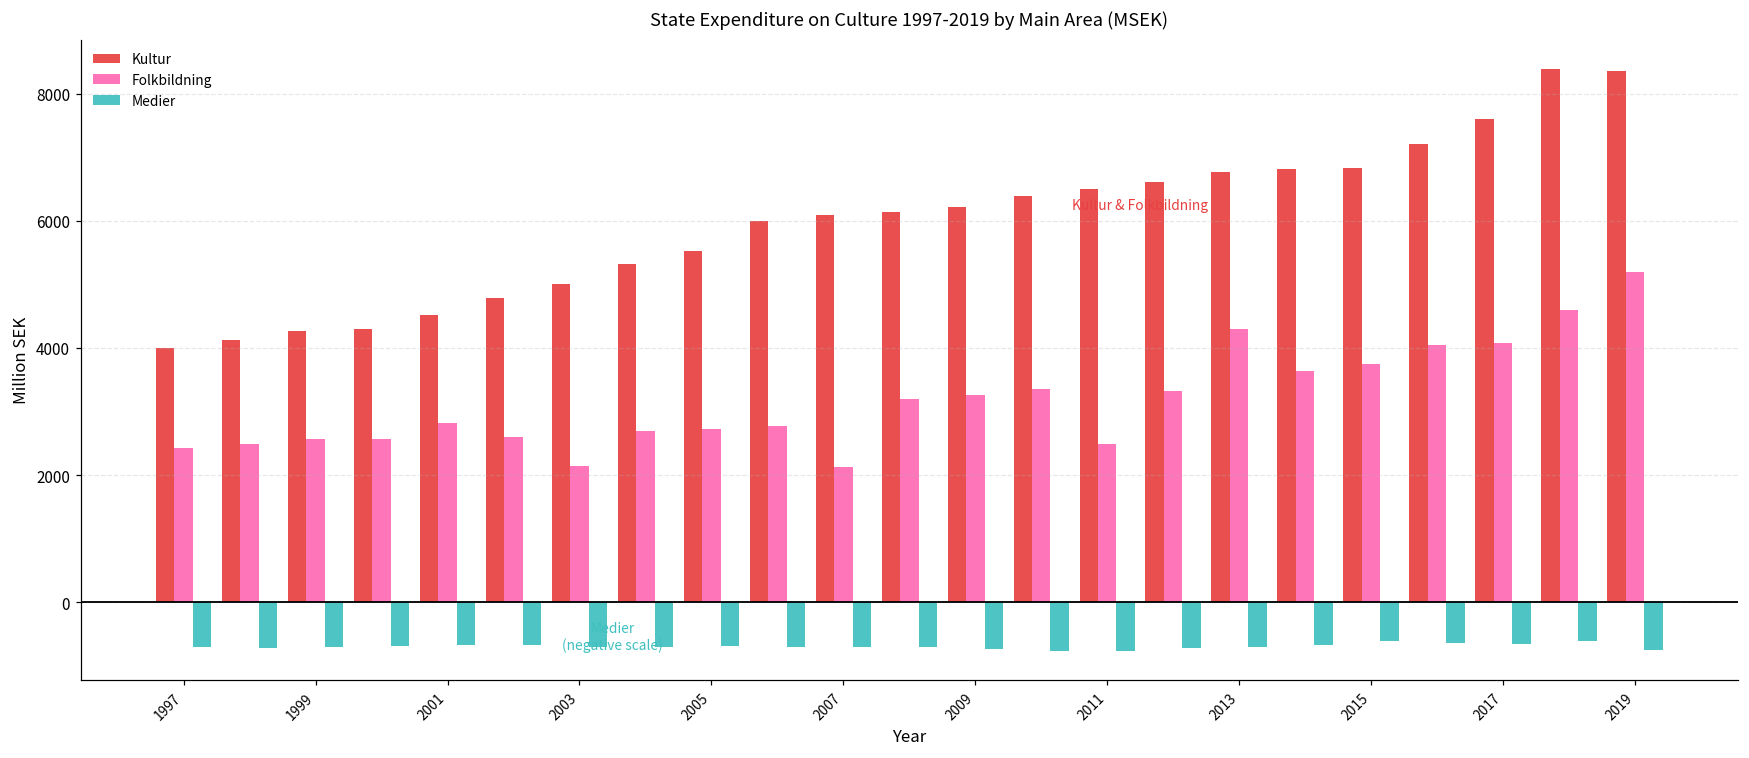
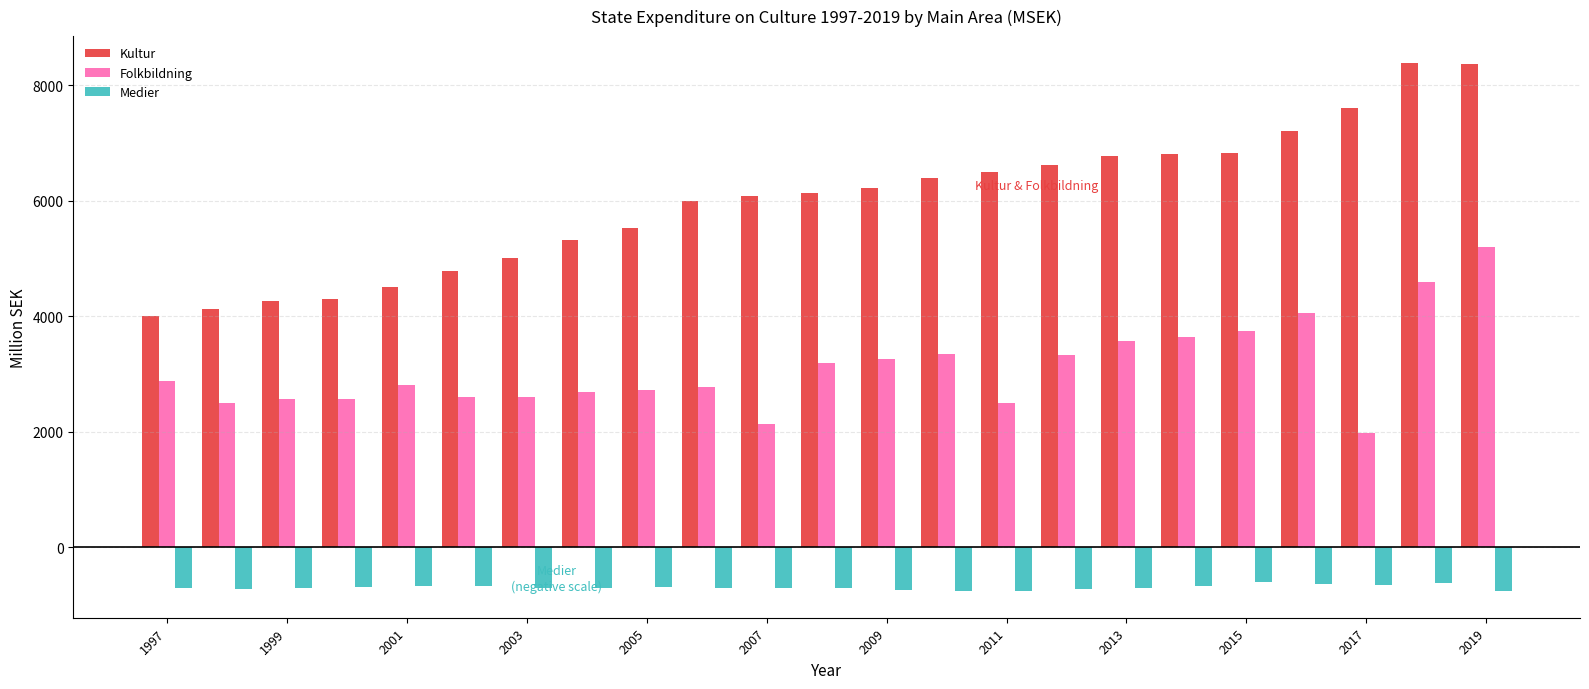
  {
    "Folkbildning": {
-     "1997": 2400,
+     "1997": 2900,
      "1999": 2600,
      "2001": 2800,
-     "2003": 2100,
+     "2003": 2600,
      "2005": 2700,
      "2007": 2100,
      "2009": 3300,
      "2011": 2500,
-     "2013": 4300,
+     "2013": 3600,
      "2015": 3700,
-     "2017": 4100,
+     "2017": 2000,
      "2019": 5200
    }
  }
